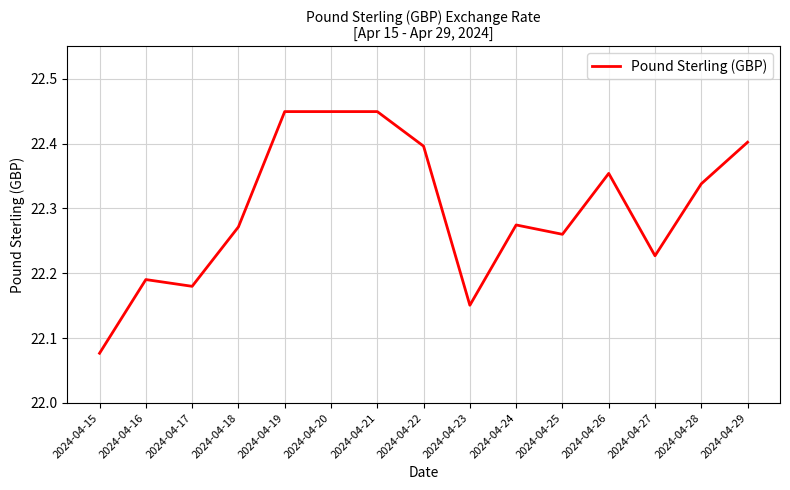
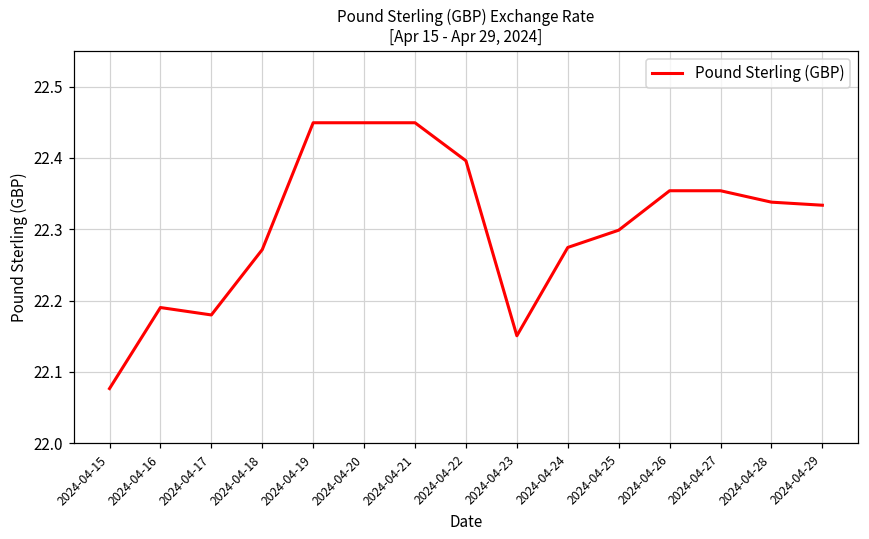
  {
    "2024-04-15": 22.08,
    "2024-04-16": 22.19,
    "2024-04-17": 22.18,
    "2024-04-18": 22.27,
    "2024-04-19": 22.45,
    "2024-04-20": 22.45,
    "2024-04-21": 22.45,
    "2024-04-22": 22.40,
    "2024-04-23": 22.15,
    "2024-04-24": 22.27,
-   "2024-04-25": 22.26,
+   "2024-04-25": 22.30,
    "2024-04-26": 22.35,
-   "2024-04-27": 22.23,
+   "2024-04-27": 22.35,
    "2024-04-28": 22.34,
-   "2024-04-29": 22.40
+   "2024-04-29": 22.33
  }
